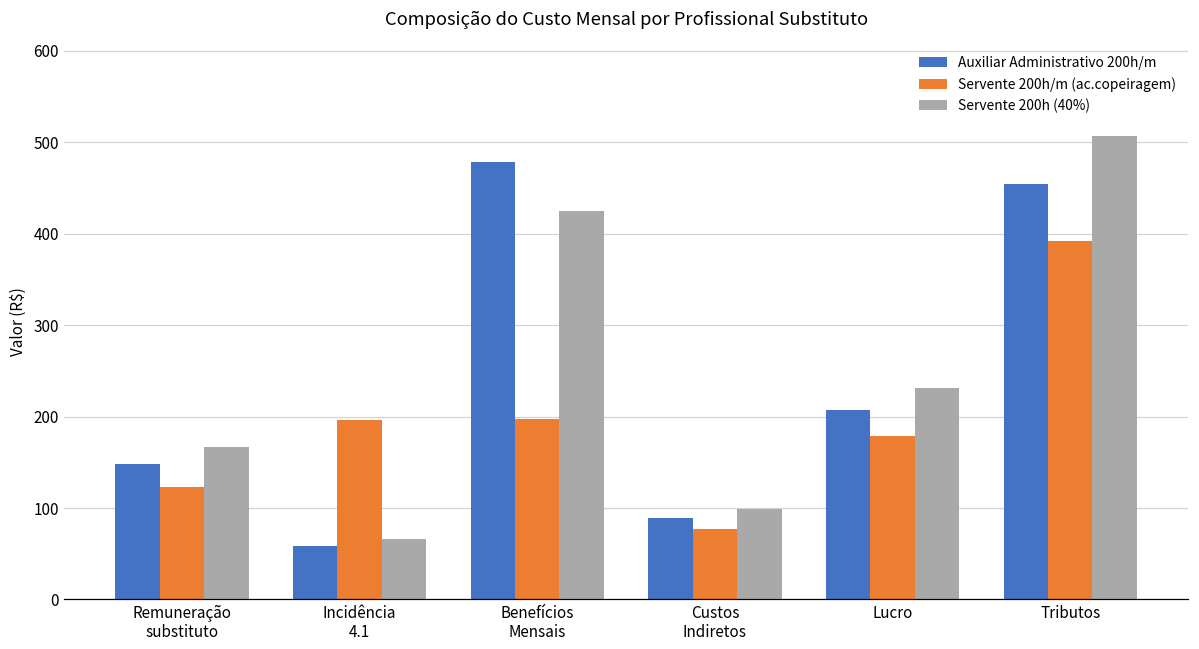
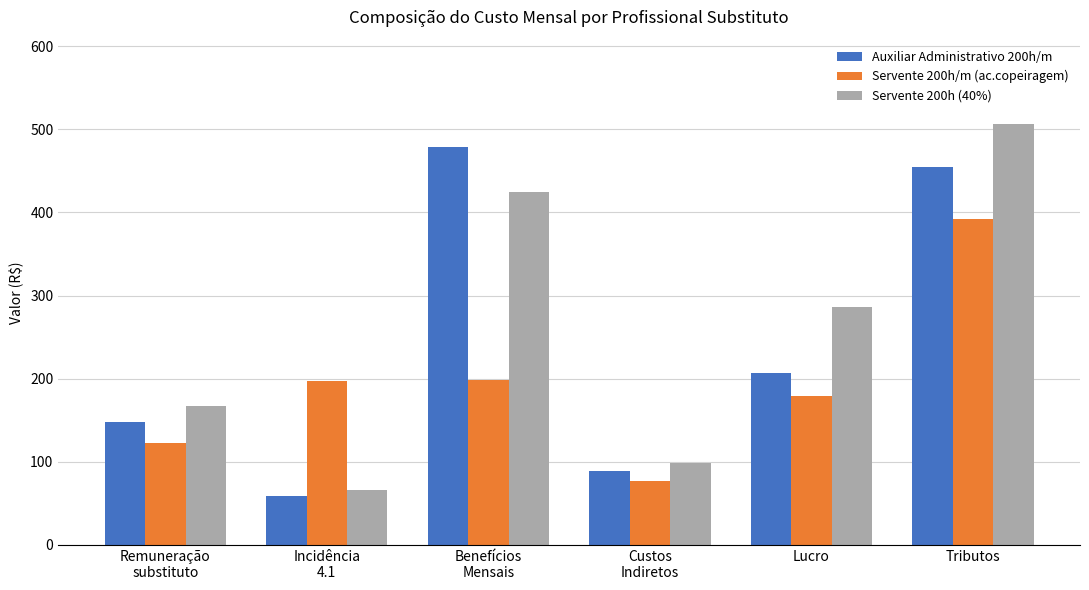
  {
    "Auxiliar Administrativo 200h/m": {
      "Remuneração substituto": 150,
      "Incidência 4.1": 60,
      "Benefícios Mensais": 480,
      "Custos Indiretos": 90,
      "Lucro": 210,
      "Tributos": 450
    },
    "Servente 200h/m (ac.copeiragem)": {
      "Remuneração substituto": 120,
      "Incidência 4.1": 200,
      "Benefícios Mensais": 200,
      "Custos Indiretos": 80,
      "Lucro": 180,
      "Tributos": 390
    },
    "Servente 200h (40%)": {
      "Remuneração substituto": 170,
      "Incidência 4.1": 70,
      "Benefícios Mensais": 420,
      "Custos Indiretos": 100,
-     "Lucro": 230,
+     "Lucro": 290,
      "Tributos": 510
    }
  }
